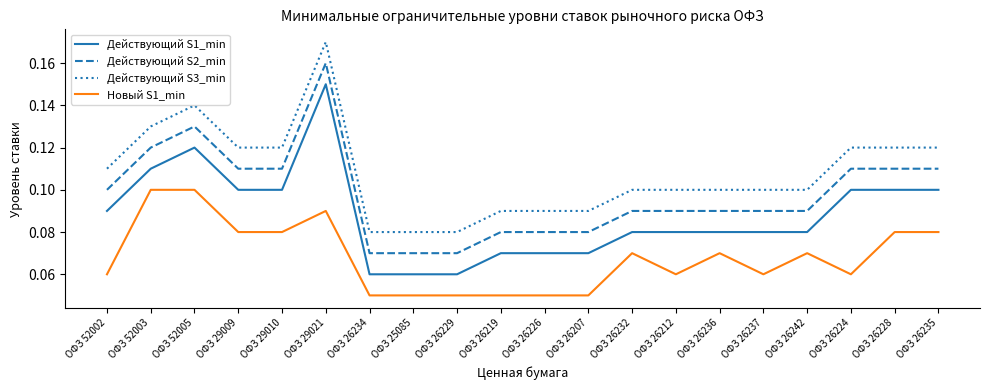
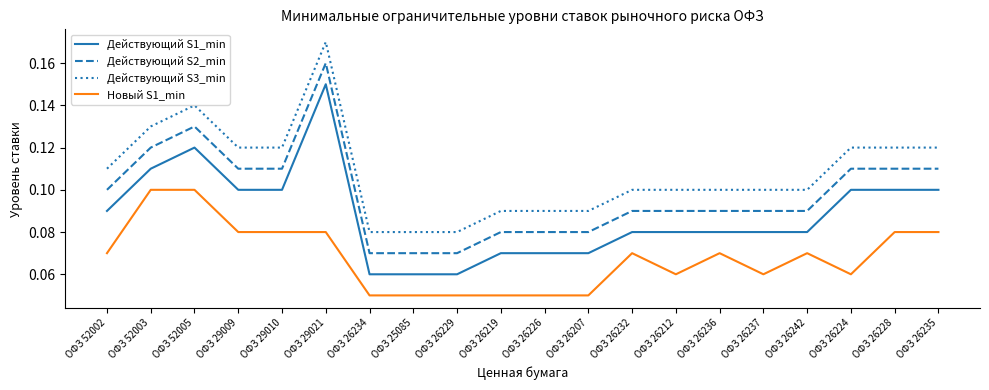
  {
    "Новый S1_min": {
-     "ОФЗ 52002": 0.06,
+     "ОФЗ 52002": 0.07,
      "ОФЗ 52003": 0.10,
      "ОФЗ 52005": 0.10,
      "ОФЗ 29009": 0.08,
      "ОФЗ 29010": 0.08,
-     "ОФЗ 29021": 0.09,
+     "ОФЗ 29021": 0.08,
      "ОФЗ 26234": 0.05,
      "ОФЗ 25085": 0.05,
      "ОФЗ 26229": 0.05,
      "ОФЗ 26219": 0.05,
      "ОФЗ 26226": 0.05,
      "ОФЗ 26207": 0.05,
      "ОФЗ 26232": 0.07,
      "ОФЗ 26212": 0.06,
      "ОФЗ 26236": 0.07,
      "ОФЗ 26237": 0.06,
      "ОФЗ 26242": 0.07,
      "ОФЗ 26224": 0.06,
      "ОФЗ 26228": 0.08,
      "ОФЗ 26235": 0.08
    }
  }
